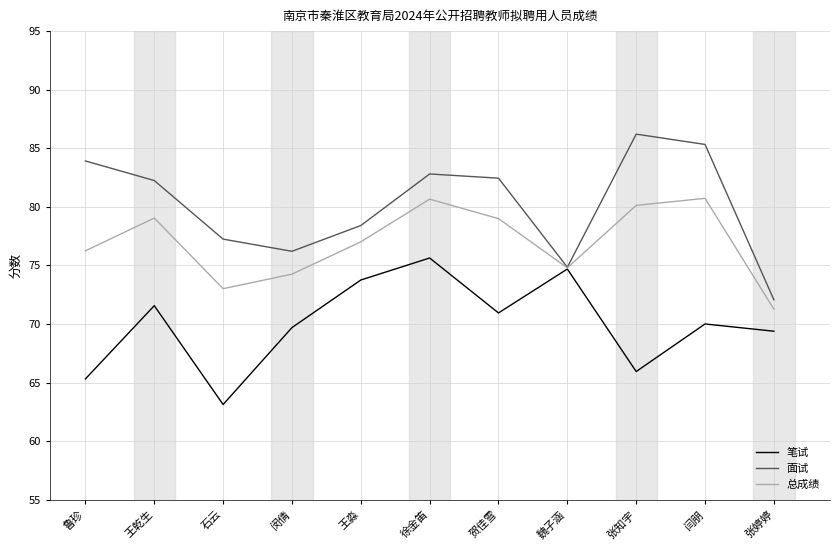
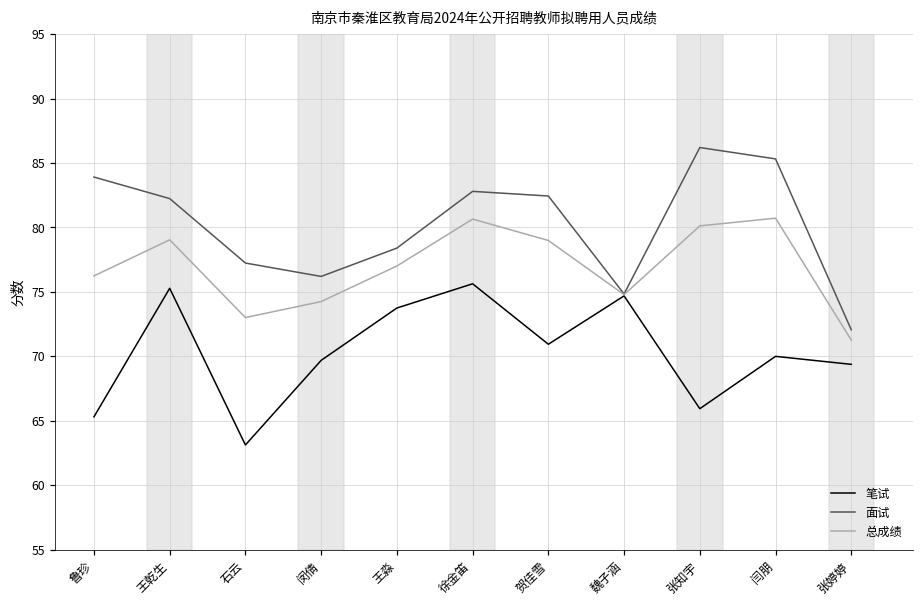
  {
    "笔试": {
      "鲁珍": 65.3,
-     "王乾生": 71.6,
+     "王乾生": 75.3,
      "石云": 63.1,
      "闵倩": 69.7,
      "王淼": 73.8,
      "徐金笛": 75.6,
      "贺佳雪": 70.9,
      "张知宇": 65.9,
      "闫朋": 70.0,
      "张婷婷": 69.4
    },
    "面试": {
      "鲁珍": 83.9,
      "王乾生": 82.2,
      "石云": 77.2,
      "闵倩": 76.2,
      "王淼": 78.4,
      "徐金笛": 82.8,
      "贺佳雪": 82.4,
      "张知宇": 86.2,
      "闫朋": 85.3,
      "张婷婷": 72.1
    },
    "总成绩": {
      "鲁珍": 76.2,
      "王乾生": 79.0,
      "石云": 73.0,
      "闵倩": 74.3,
      "王淼": 77.0,
      "徐金笛": 80.7,
      "贺佳雪": 79.0,
      "张知宇": 80.1,
      "闫朋": 80.7,
      "张婷婷": 71.3
    }
  }
